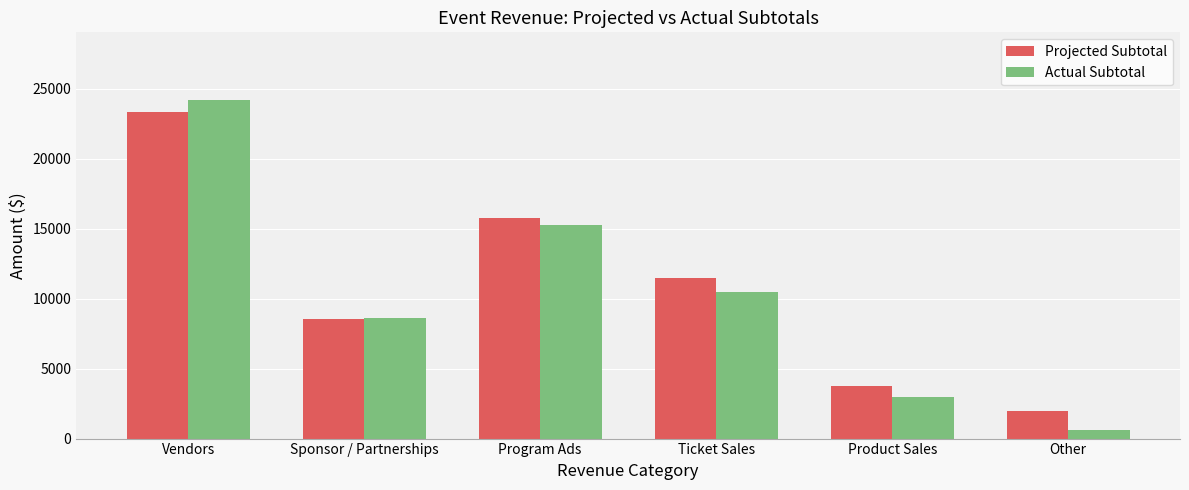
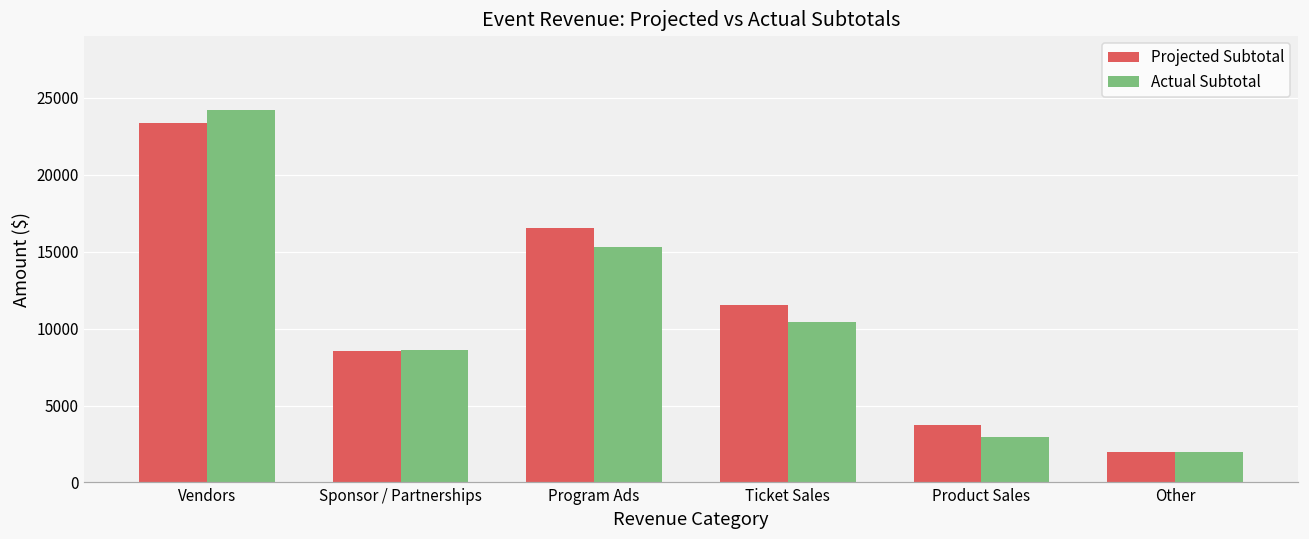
  {
    "Projected Subtotal": {
      "Vendors": 23400,
      "Sponsor / Partnerships": 8500,
-     "Program Ads": 15800,
+     "Program Ads": 16500,
      "Ticket Sales": 11500,
      "Product Sales": 3800,
      "Other": 2000
    },
    "Actual Subtotal": {
      "Vendors": 24200,
      "Sponsor / Partnerships": 8600,
      "Program Ads": 15300,
      "Ticket Sales": 10400,
      "Product Sales": 3000,
-     "Other": 600
+     "Other": 2000
    }
  }
